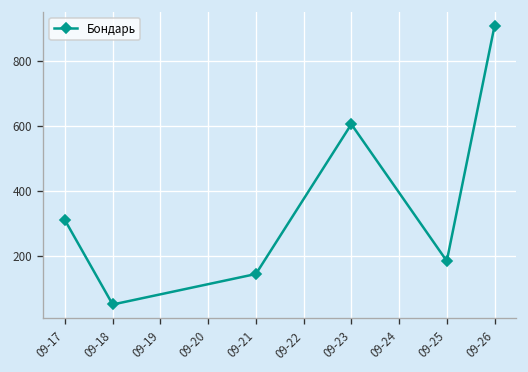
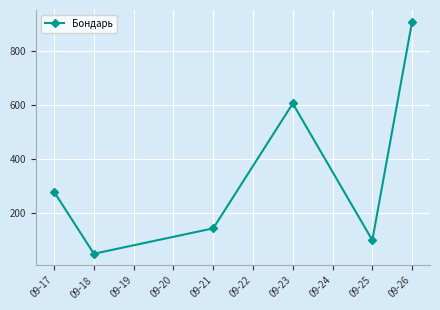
  {
-   "09-17": 310,
+   "09-17": 280,
    "09-18": 50,
    "09-21": 140,
    "09-23": 610,
-   "09-25": 180,
+   "09-25": 100,
    "09-26": 910
  }
